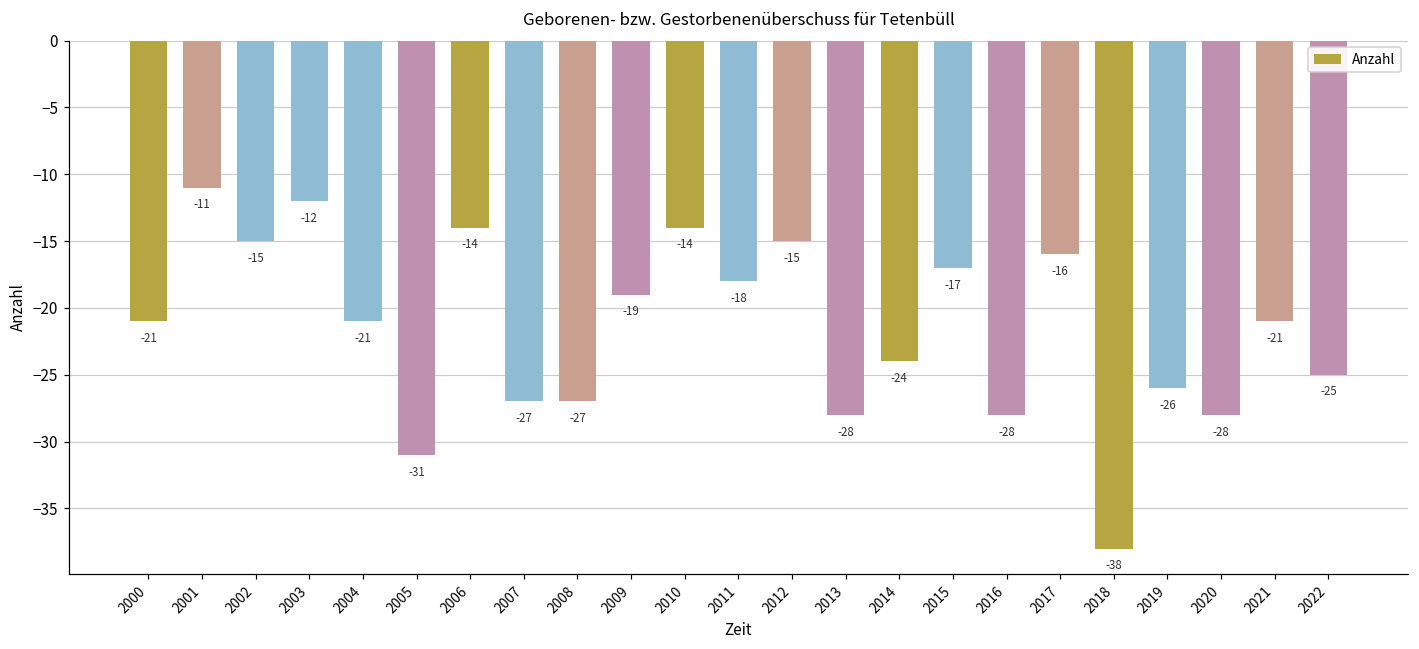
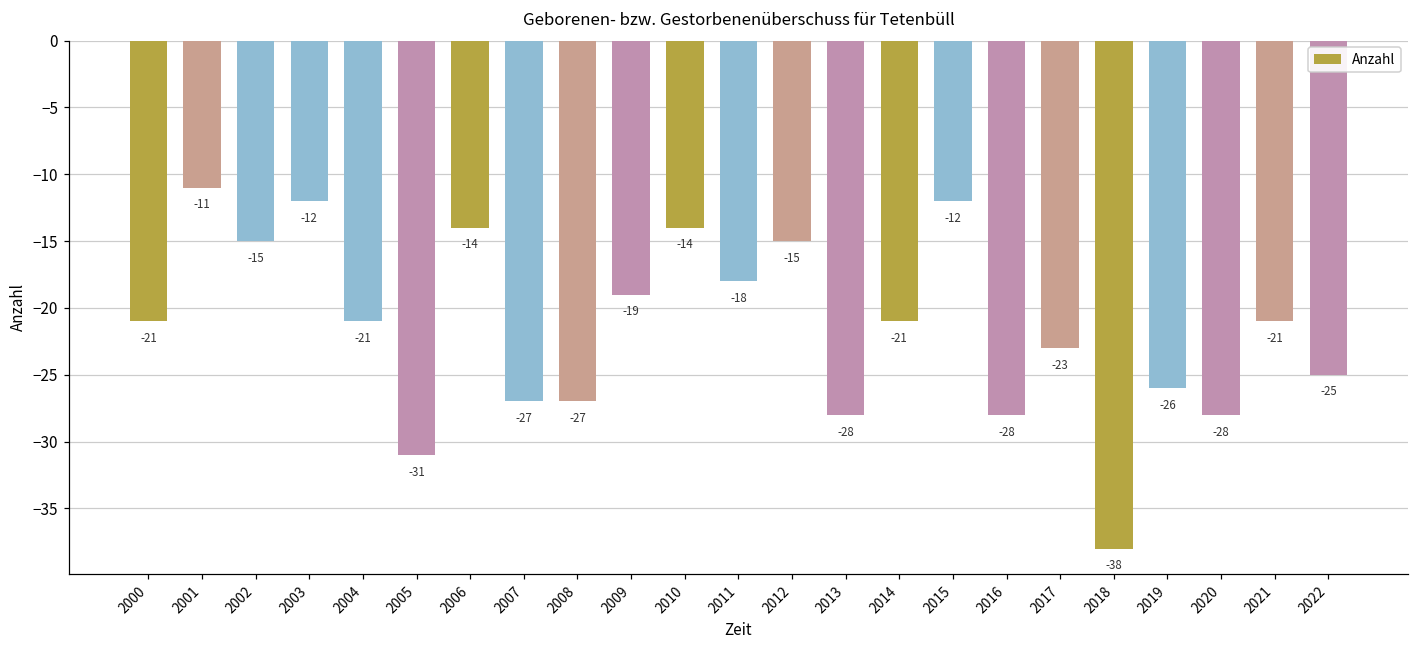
  {
    "2000": -21,
    "2001": -11,
    "2002": -15,
    "2003": -12,
    "2004": -21,
    "2005": -31,
    "2006": -14,
    "2007": -27,
    "2008": -27,
    "2009": -19,
    "2010": -14,
    "2011": -18,
    "2012": -15,
    "2013": -28,
-   "2014": -24,
-   "2015": -17,
+   "2014": -21,
+   "2015": -12,
    "2016": -28,
-   "2017": -16,
+   "2017": -23,
    "2018": -38,
    "2019": -26,
    "2020": -28,
    "2021": -21,
    "2022": -25
  }
